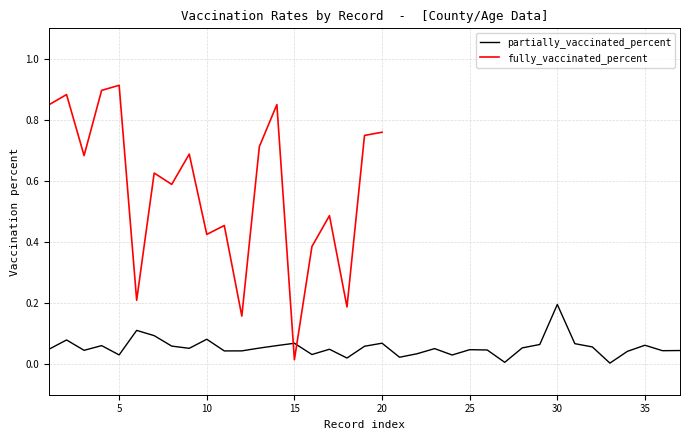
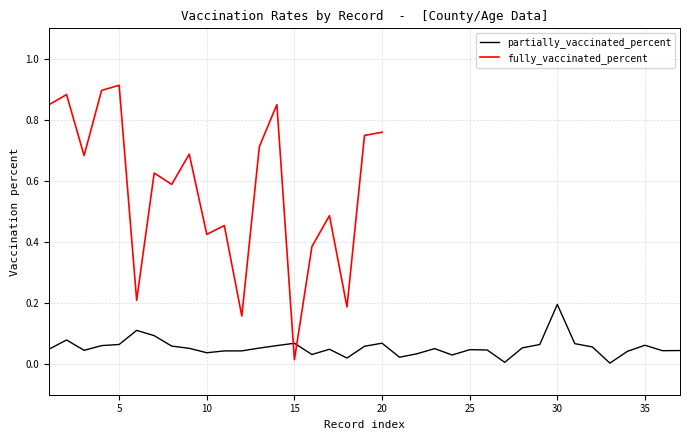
  {
    "partially_vaccinated_percent": {
-     "5": 0.03,
-     "10": 0.08,
+     "5": 0.06,
+     "10": 0.04,
      "15": 0.07,
      "20": 0.07,
      "25": 0.05,
      "30": 0.20,
      "35": 0.06
    },
    "fully_vaccinated_percent": {
      "5": 0.91,
      "10": 0.43,
      "15": 0.01,
      "20": 0.76
    }
  }
